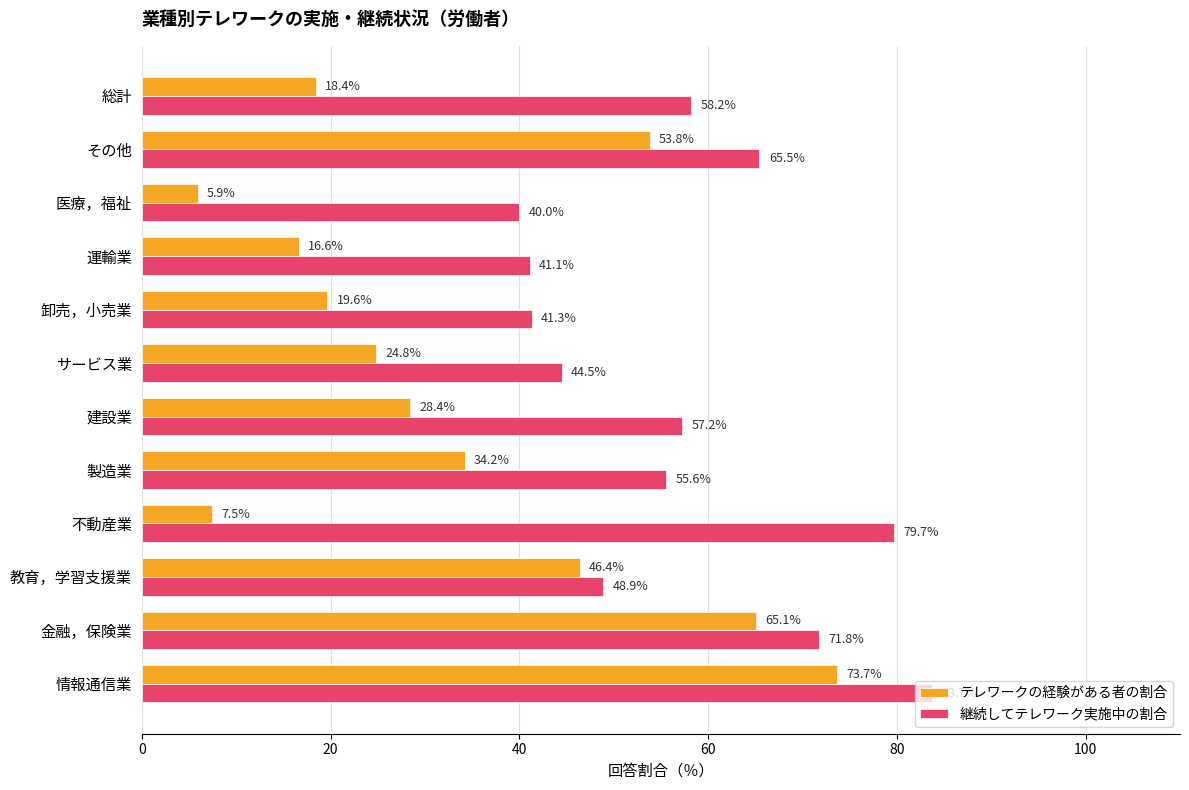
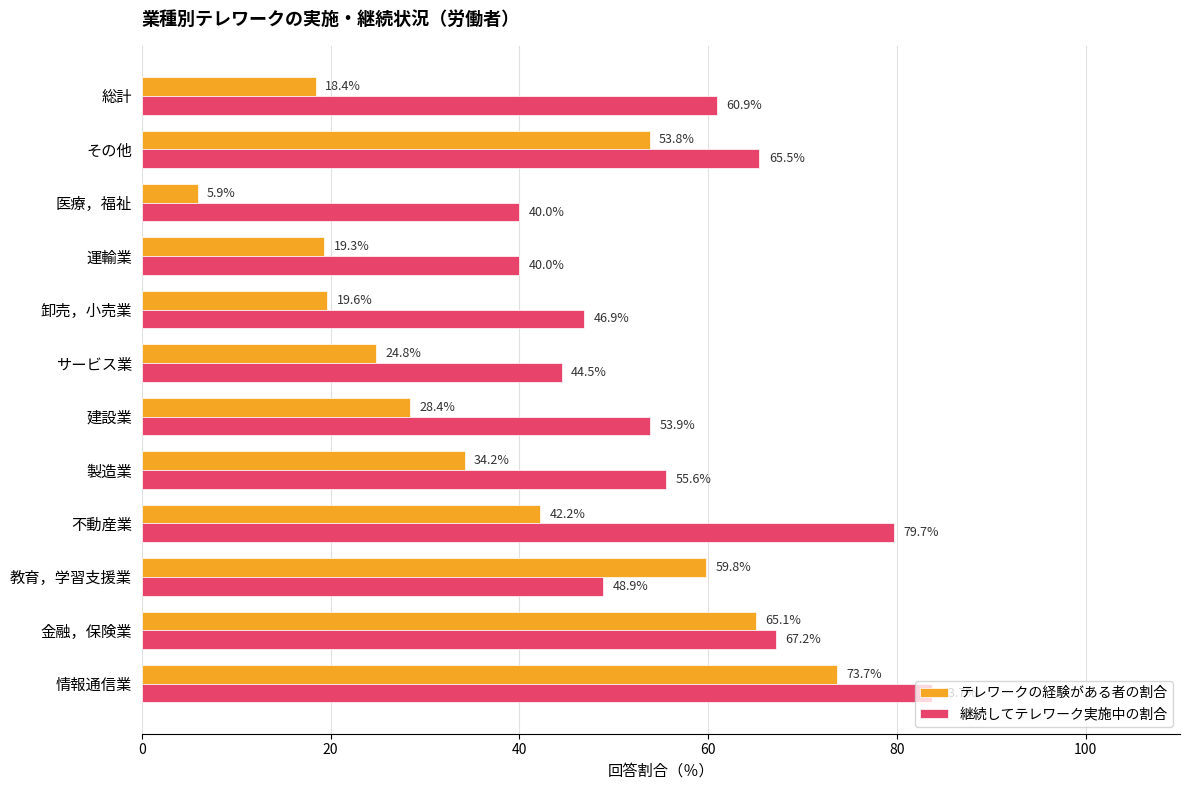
  {
    "テレワークの経験がある者の割合": {
      "総計": "18.4%",
      "その他": "53.8%",
      "医療，福祉": "5.9%",
-     "運輸業": "16.6%",
+     "運輸業": "19.3%",
      "卸売，小売業": "19.6%",
      "サービス業": "24.8%",
      "建設業": "28.4%",
      "製造業": "34.2%",
-     "不動産業": "7.5%",
-     "教育，学習支援業": "46.4%",
+     "不動産業": "42.2%",
+     "教育，学習支援業": "59.8%",
      "金融，保険業": "65.1%",
      "情報通信業": "73.7%"
    },
    "継続してテレワーク実施中の割合": {
-     "総計": "58.2%",
+     "総計": "60.9%",
      "その他": "65.5%",
      "医療，福祉": "40.0%",
-     "運輸業": "41.1%",
-     "卸売，小売業": "41.3%",
+     "運輸業": "40.0%",
+     "卸売，小売業": "46.9%",
      "サービス業": "44.5%",
-     "建設業": "57.2%",
+     "建設業": "53.9%",
      "製造業": "55.6%",
      "不動産業": "79.7%",
      "教育，学習支援業": "48.9%",
-     "金融，保険業": "71.8%"
+     "金融，保険業": "67.2%"
    }
  }
